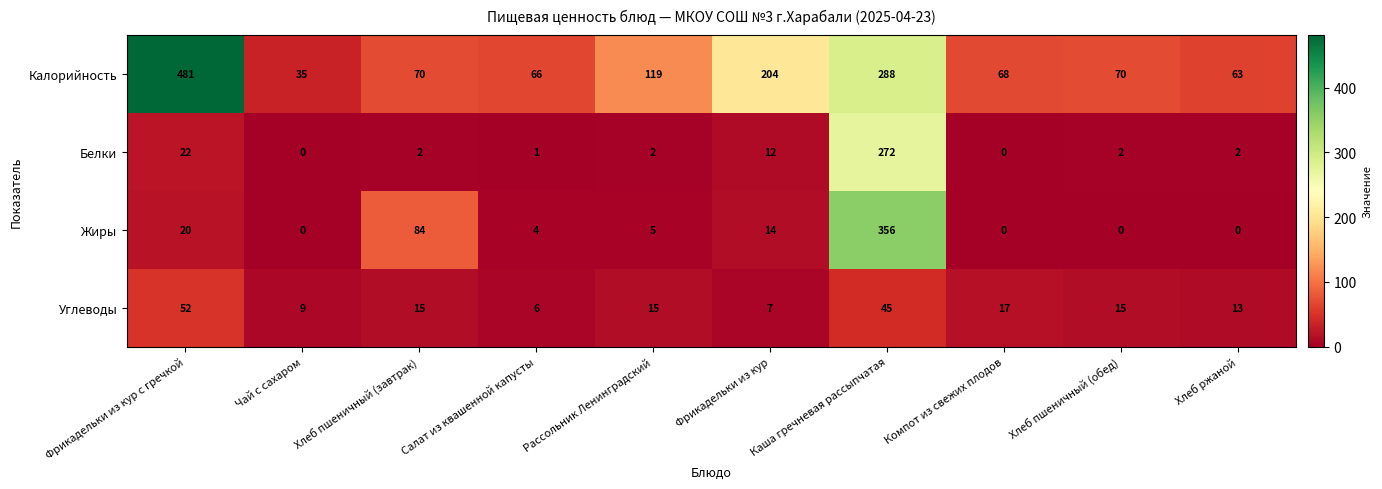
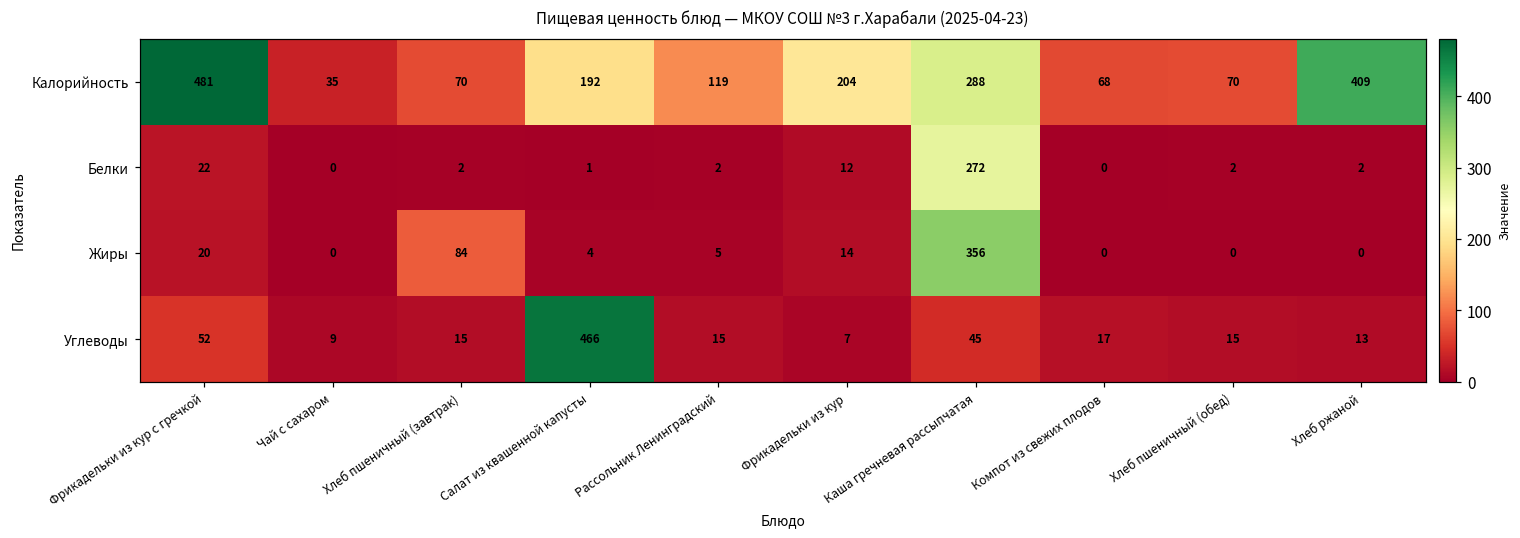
  {
    "Калорийность": {
      "Фрикадельки из кур с гречкой": 481,
      "Чай с сахаром": 35,
      "Хлеб пшеничный (завтрак)": 70,
-     "Салат из квашенной капусты": 66,
+     "Салат из квашенной капусты": 192,
      "Рассольник Ленинградский": 119,
      "Фрикадельки из кур": 204,
      "Каша гречневая рассыпчатая": 288,
      "Компот из свежих плодов": 68,
      "Хлеб пшеничный (обед)": 70,
-     "Хлеб ржаной": 63
+     "Хлеб ржаной": 409
    },
    "Белки": {
      "Фрикадельки из кур с гречкой": 22,
      "Чай с сахаром": 0,
      "Хлеб пшеничный (завтрак)": 2,
      "Салат из квашенной капусты": 1,
      "Рассольник Ленинградский": 2,
      "Фрикадельки из кур": 12,
      "Каша гречневая рассыпчатая": 272,
      "Компот из свежих плодов": 0,
      "Хлеб пшеничный (обед)": 2,
      "Хлеб ржаной": 2
    },
    "Жиры": {
      "Фрикадельки из кур с гречкой": 20,
      "Чай с сахаром": 0,
      "Хлеб пшеничный (завтрак)": 84,
      "Салат из квашенной капусты": 4,
      "Рассольник Ленинградский": 5,
      "Фрикадельки из кур": 14,
      "Каша гречневая рассыпчатая": 356,
      "Компот из свежих плодов": 0,
      "Хлеб пшеничный (обед)": 0,
      "Хлеб ржаной": 0
    },
    "Углеводы": {
      "Фрикадельки из кур с гречкой": 52,
      "Чай с сахаром": 9,
      "Хлеб пшеничный (завтрак)": 15,
-     "Салат из квашенной капусты": 6,
+     "Салат из квашенной капусты": 466,
      "Рассольник Ленинградский": 15,
      "Фрикадельки из кур": 7,
      "Каша гречневая рассыпчатая": 45,
      "Компот из свежих плодов": 17,
      "Хлеб пшеничный (обед)": 15,
      "Хлеб ржаной": 13
    }
  }
